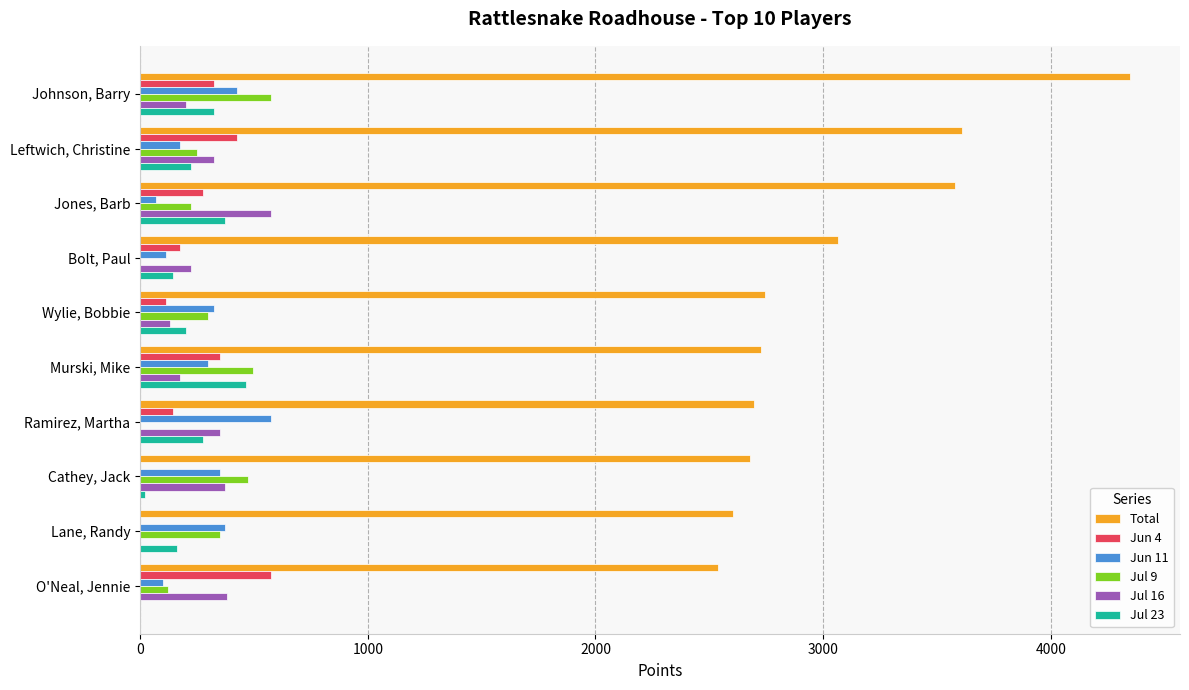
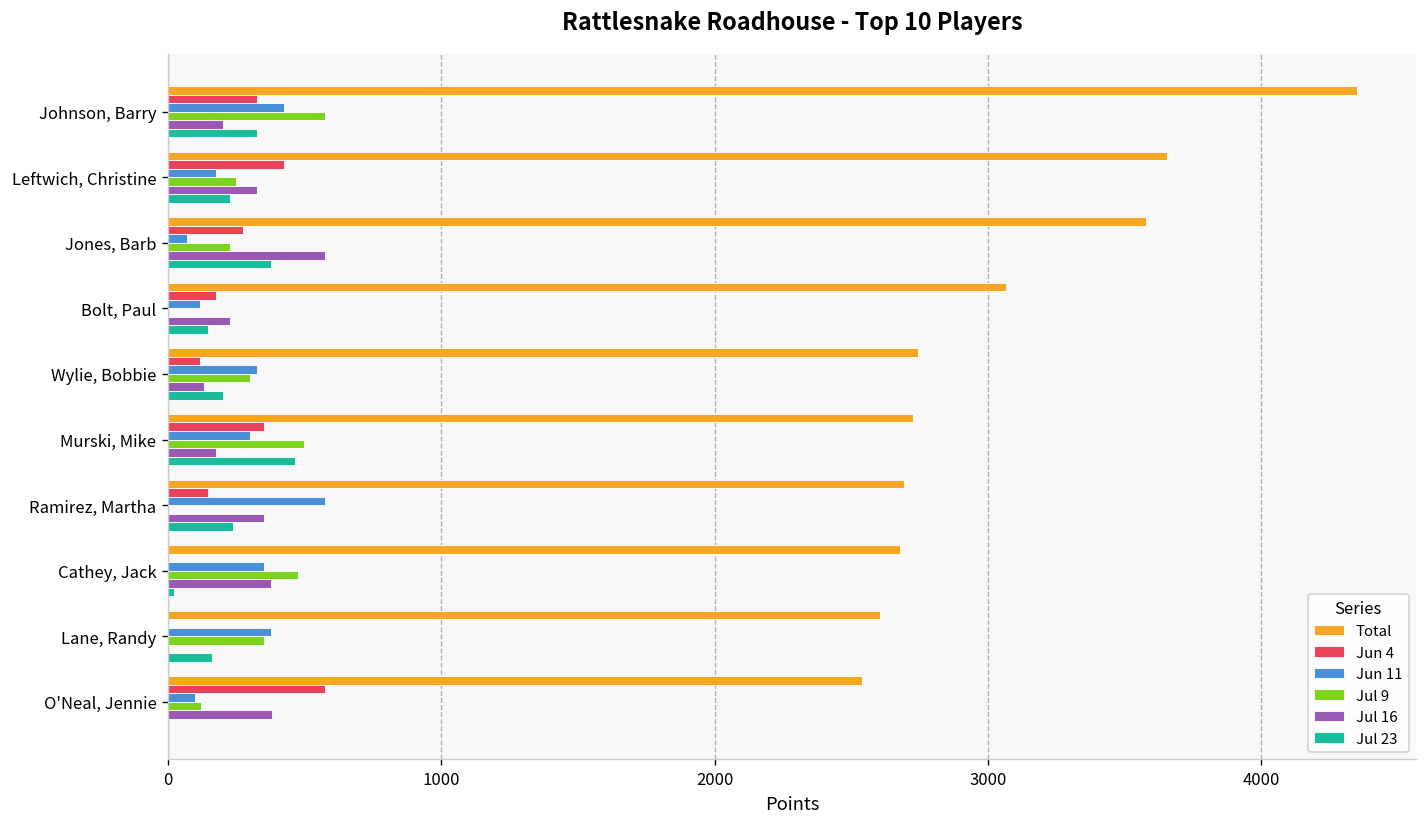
  {
    "Total": {
      "Johnson, Barry": 4350,
-     "Leftwich, Christine": 3610,
+     "Leftwich, Christine": 3660,
      "Jones, Barb": 3580,
      "Bolt, Paul": 3070,
      "Wylie, Bobbie": 2750,
      "Murski, Mike": 2730,
      "Ramirez, Martha": 2700,
      "Cathey, Jack": 2680,
      "Lane, Randy": 2610,
      "O'Neal, Jennie": 2540
    },
    "Jun 4": {
      "Johnson, Barry": 330,
      "Leftwich, Christine": 430,
      "Jones, Barb": 280,
      "Bolt, Paul": 180,
      "Wylie, Bobbie": 120,
      "Murski, Mike": 350,
      "Ramirez, Martha": 150,
      "Cathey, Jack": 0,
      "Lane, Randy": 0,
      "O'Neal, Jennie": 580
    },
    "Jun 11": {
      "Johnson, Barry": 430,
      "Leftwich, Christine": 180,
      "Jones, Barb": 70,
      "Bolt, Paul": 120,
      "Wylie, Bobbie": 330,
      "Murski, Mike": 300,
      "Ramirez, Martha": 580,
      "Cathey, Jack": 350,
      "Lane, Randy": 380,
      "O'Neal, Jennie": 100
    },
    "Jul 9": {
      "Johnson, Barry": 580,
      "Leftwich, Christine": 250,
      "Jones, Barb": 230,
      "Bolt, Paul": 0,
      "Wylie, Bobbie": 300,
      "Murski, Mike": 500,
      "Ramirez, Martha": 0,
      "Cathey, Jack": 480,
      "Lane, Randy": 350,
      "O'Neal, Jennie": 120
    },
    "Jul 16": {
      "Johnson, Barry": 200,
      "Leftwich, Christine": 330,
      "Jones, Barb": 580,
      "Bolt, Paul": 230,
      "Wylie, Bobbie": 130,
      "Murski, Mike": 180,
      "Ramirez, Martha": 350,
      "Cathey, Jack": 380,
      "Lane, Randy": 0,
      "O'Neal, Jennie": 380
    },
    "Jul 23": {
      "Johnson, Barry": 330,
      "Leftwich, Christine": 230,
      "Jones, Barb": 380,
      "Bolt, Paul": 150,
      "Wylie, Bobbie": 200,
      "Murski, Mike": 460,
-     "Ramirez, Martha": 280,
+     "Ramirez, Martha": 240,
      "Cathey, Jack": 20,
      "Lane, Randy": 160,
      "O'Neal, Jennie": 0
    }
  }
